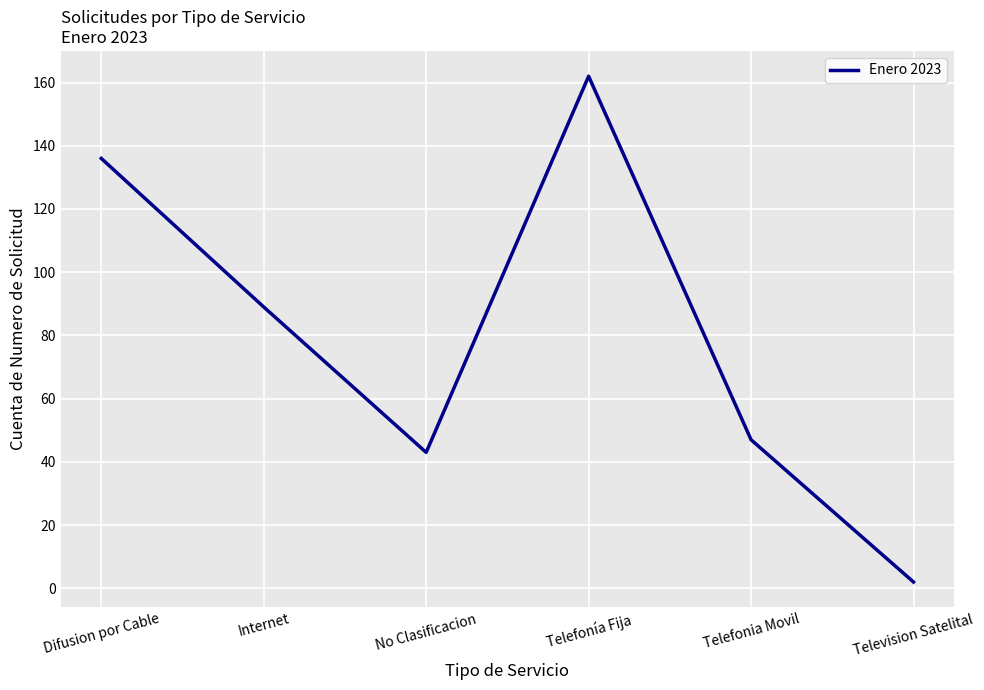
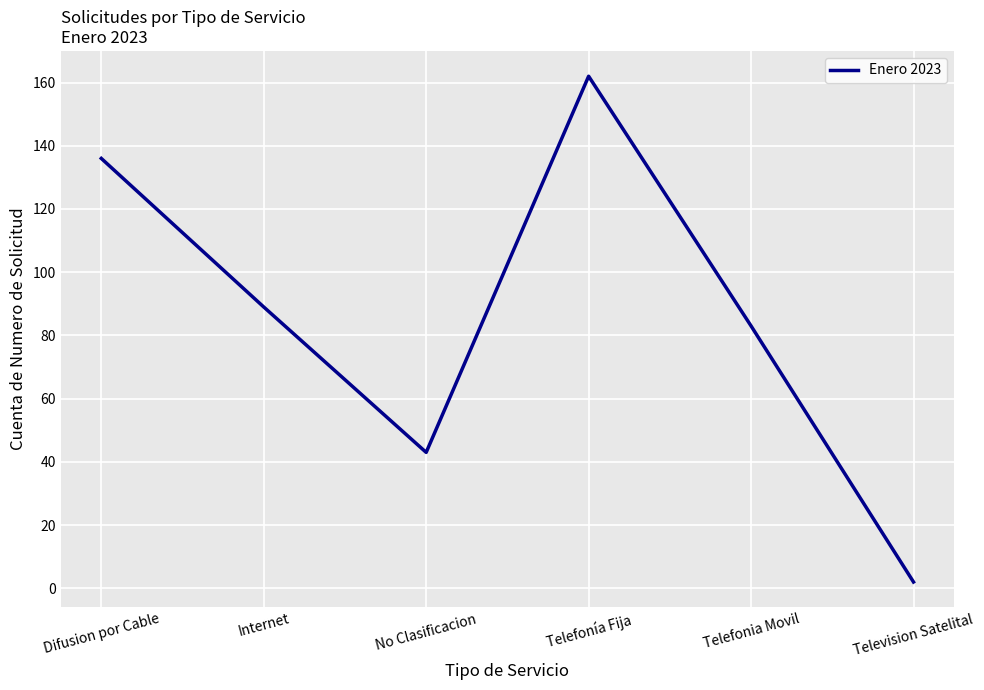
  {
    "Difusion por Cable": 136,
    "Internet": 89,
    "No Clasificacion": 43,
    "Telefonía Fija": 162,
-   "Telefonia Movil": 47,
+   "Telefonia Movil": 83,
    "Television Satelital": 2
  }
